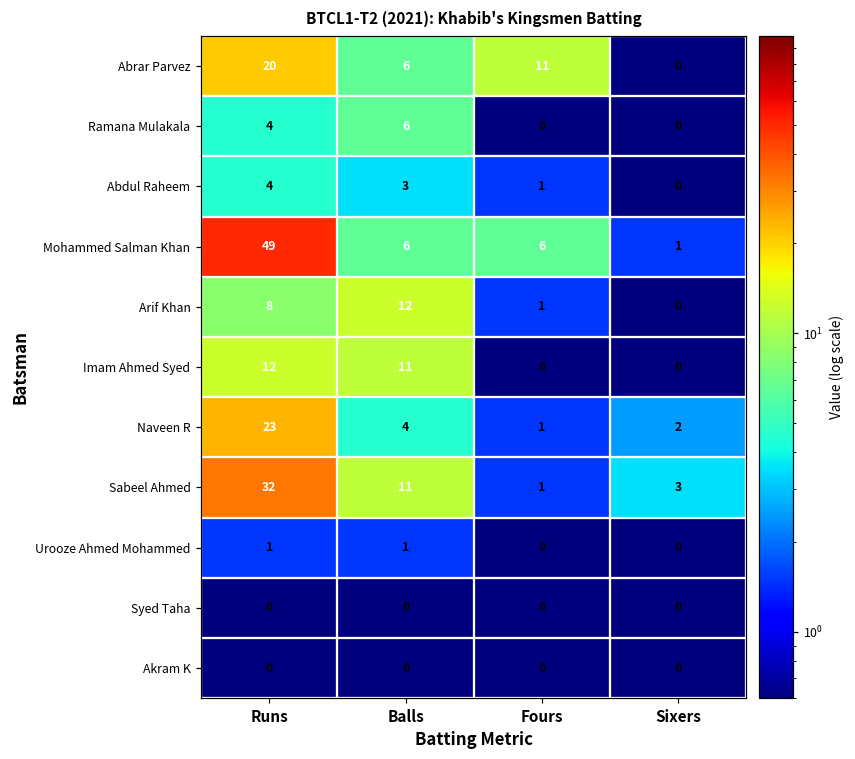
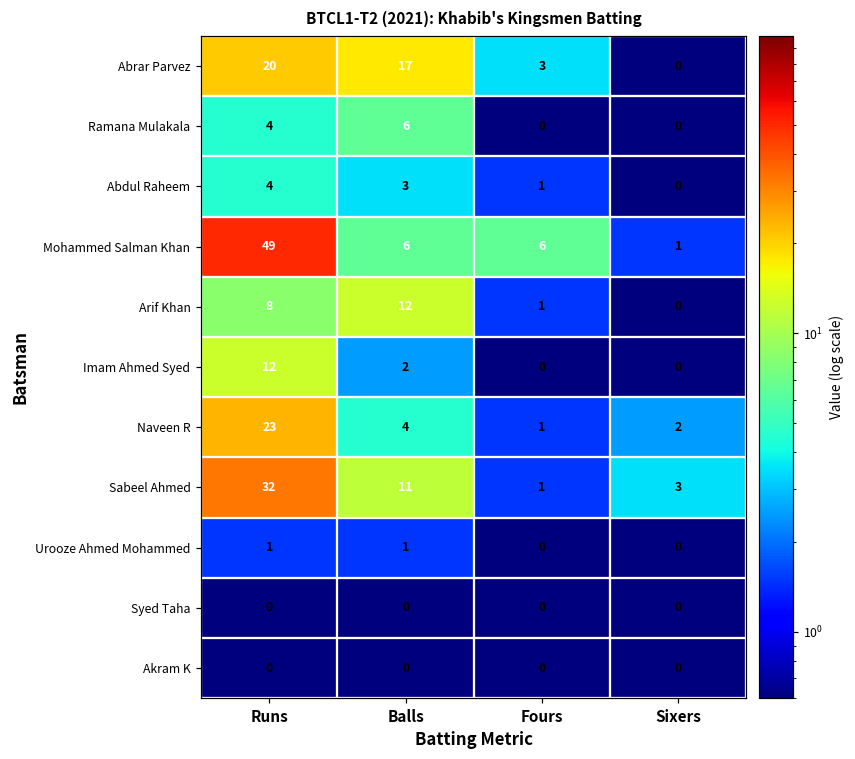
  {
    "Abrar Parvez": {
      "Runs": 20,
-     "Balls": 6,
-     "Fours": 11,
+     "Balls": 17,
+     "Fours": 3,
      "Sixers": 0
    },
    "Ramana Mulakala": {
      "Runs": 4,
      "Balls": 6,
      "Fours": 0,
      "Sixers": 0
    },
    "Abdul Raheem": {
      "Runs": 4,
      "Balls": 3,
      "Fours": 1,
      "Sixers": 0
    },
    "Mohammed Salman Khan": {
      "Runs": 49,
      "Balls": 6,
      "Fours": 6,
      "Sixers": 1
    },
    "Arif Khan": {
      "Runs": 8,
      "Balls": 12,
      "Fours": 1,
      "Sixers": 0
    },
    "Imam Ahmed Syed": {
      "Runs": 12,
-     "Balls": 11,
+     "Balls": 2,
      "Fours": 0,
      "Sixers": 0
    },
    "Naveen R": {
      "Runs": 23,
      "Balls": 4,
      "Fours": 1,
      "Sixers": 2
    },
    "Sabeel Ahmed": {
      "Runs": 32,
      "Balls": 11,
      "Fours": 1,
      "Sixers": 3
    },
    "Urooze Ahmed Mohammed": {
      "Runs": 1,
      "Balls": 1,
      "Fours": 0,
      "Sixers": 0
    },
    "Syed Taha": {
      "Runs": 0,
      "Balls": 0,
      "Fours": 0,
      "Sixers": 0
    },
    "Akram K": {
      "Runs": 0,
      "Balls": 0,
      "Fours": 0,
      "Sixers": 0
    }
  }
